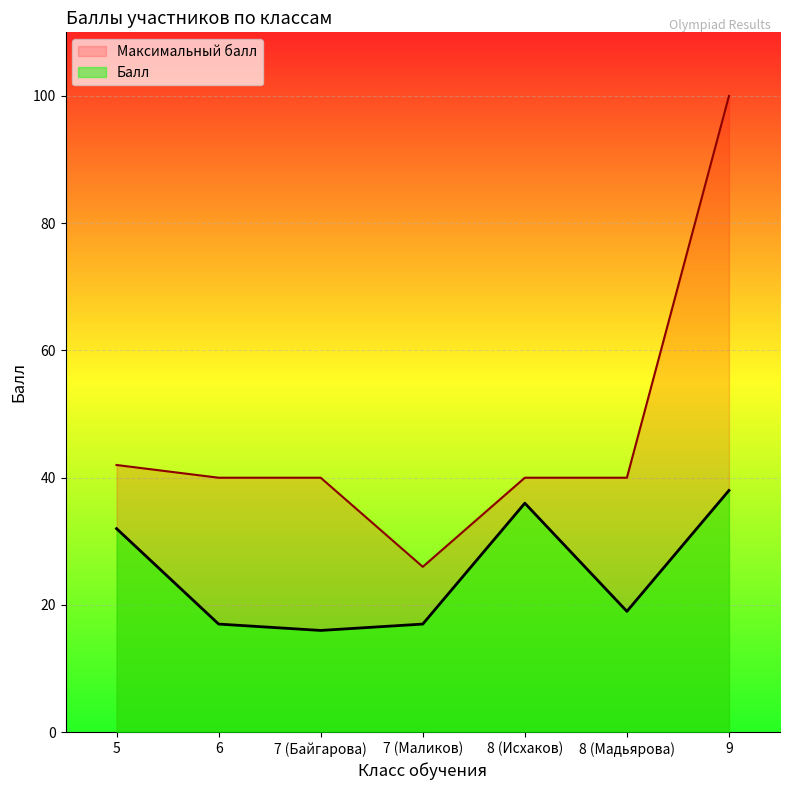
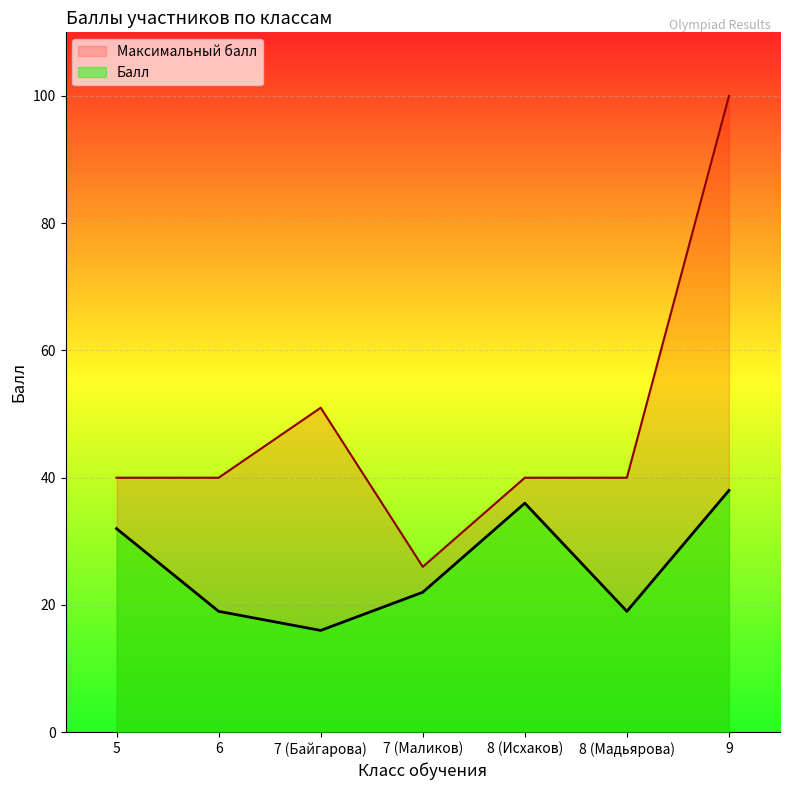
  {
    "Максимальный балл": {
-     "5": 42,
+     "5": 40,
      "6": 40,
-     "7 (Байгарова)": 40,
+     "7 (Байгарова)": 51,
      "7 (Маликов)": 26,
      "8 (Исхаков)": 40,
      "8 (Мадьярова)": 40,
      "9": 100
    },
    "Балл": {
      "5": 32,
-     "6": 17,
+     "6": 19,
      "7 (Байгарова)": 16,
-     "7 (Маликов)": 17,
+     "7 (Маликов)": 22,
      "8 (Исхаков)": 36,
      "8 (Мадьярова)": 19,
      "9": 38
    }
  }
